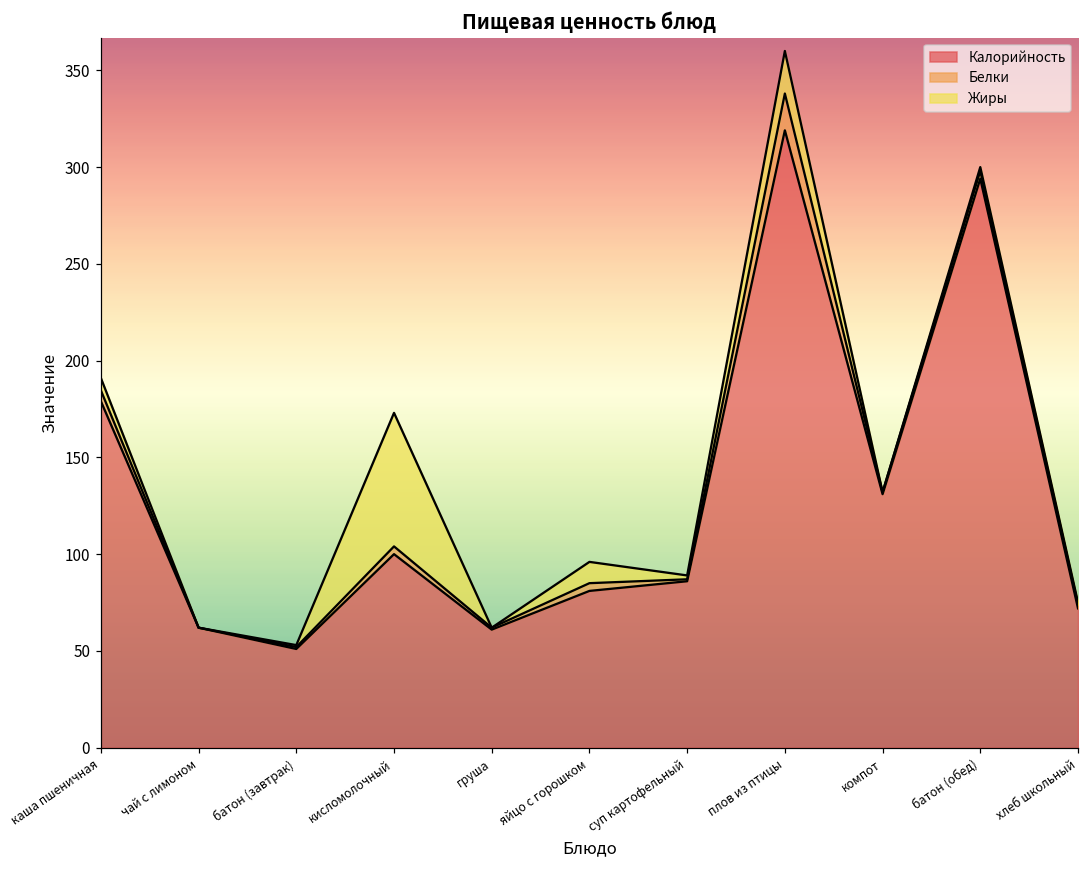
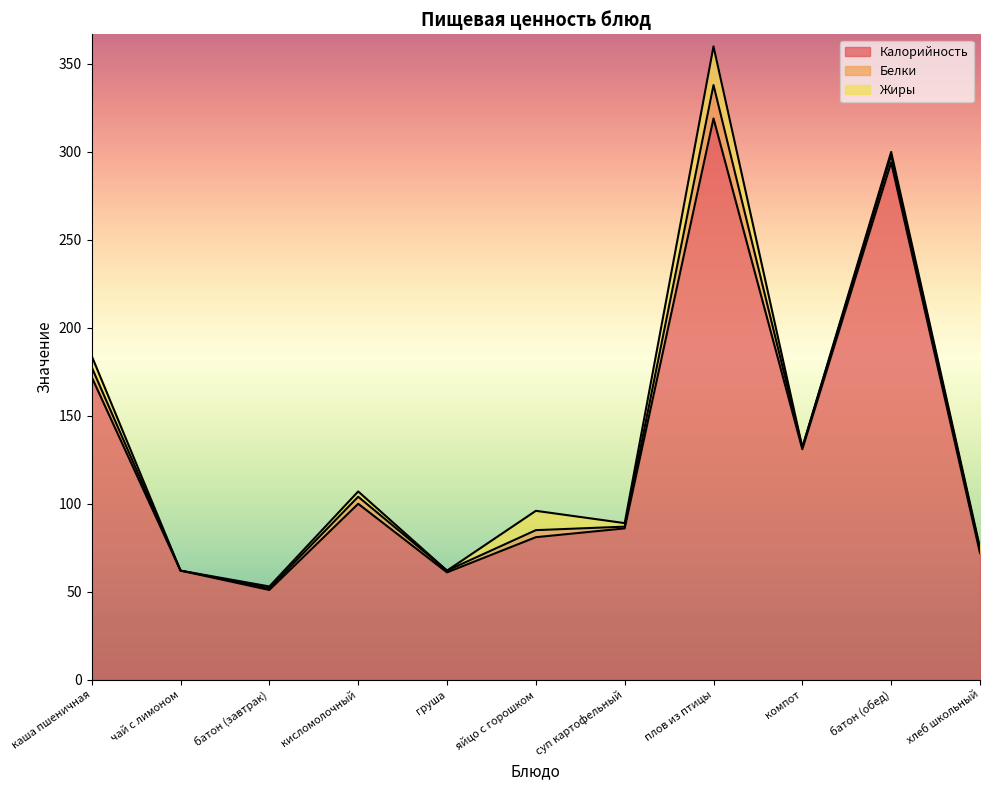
  {
    "Калорийность": {
-     "каша пшеничная": 179,
+     "каша пшеничная": 172,
      "кисломолочный": 100,
      "яйцо с горошком": 81,
      "плов из птицы": 319,
      "батон (обед)": 294,
      "хлеб школьный": 72
    },
    "Белки": {
      "каша пшеничная": 6,
      "кисломолочный": 4,
      "яйцо с горошком": 4,
      "плов из птицы": 19,
      "батон (обед)": 4
    },
    "Жиры": {
      "каша пшеничная": 6,
-     "кисломолочный": 69,
+     "кисломолочный": 3,
      "яйцо с горошком": 11,
      "суп картофельный": 2,
      "плов из птицы": 22,
      "батон (обед)": 2
    }
  }
